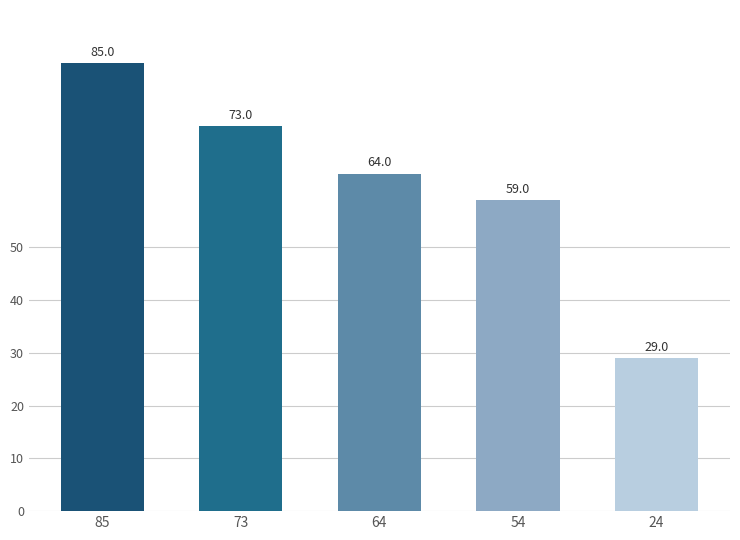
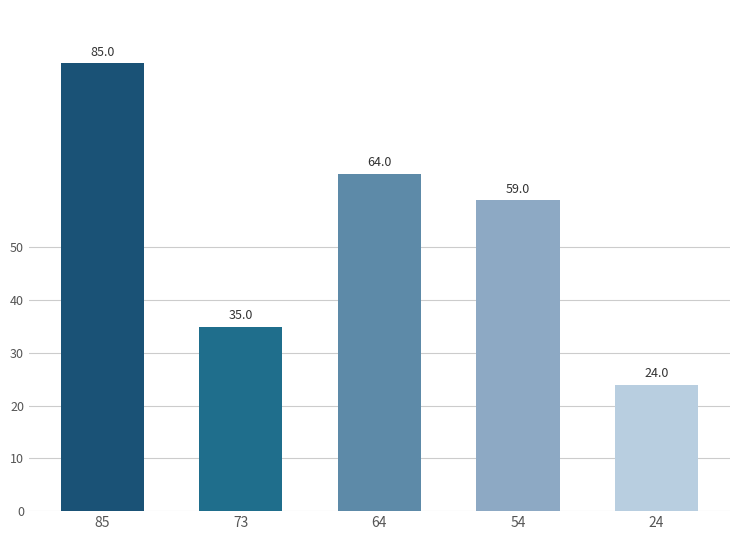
  {
    "85": 85.0,
-   "73": 73.0,
+   "73": 35.0,
    "64": 64.0,
    "54": 59.0,
-   "24": 29.0
+   "24": 24.0
  }
